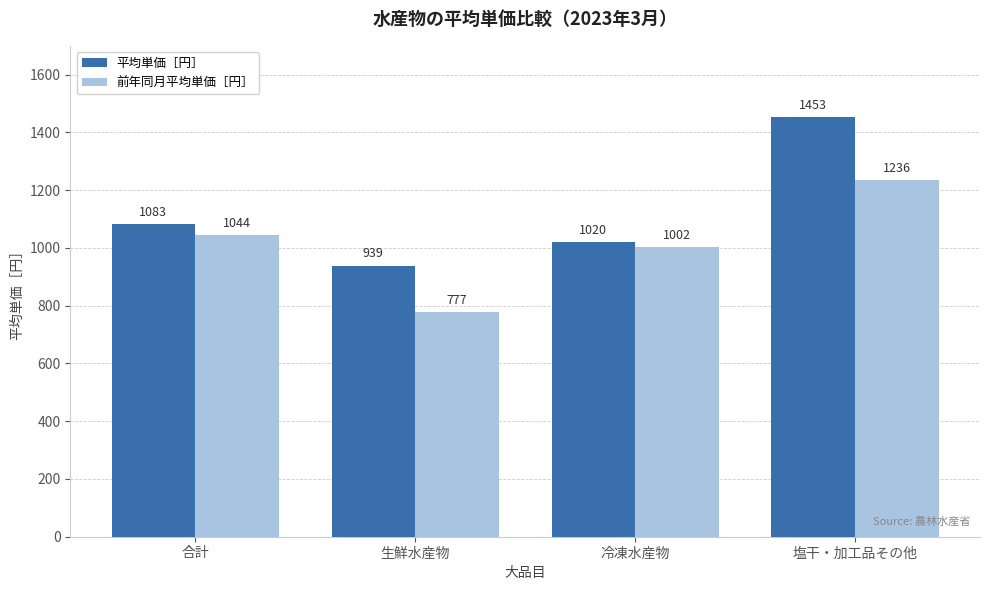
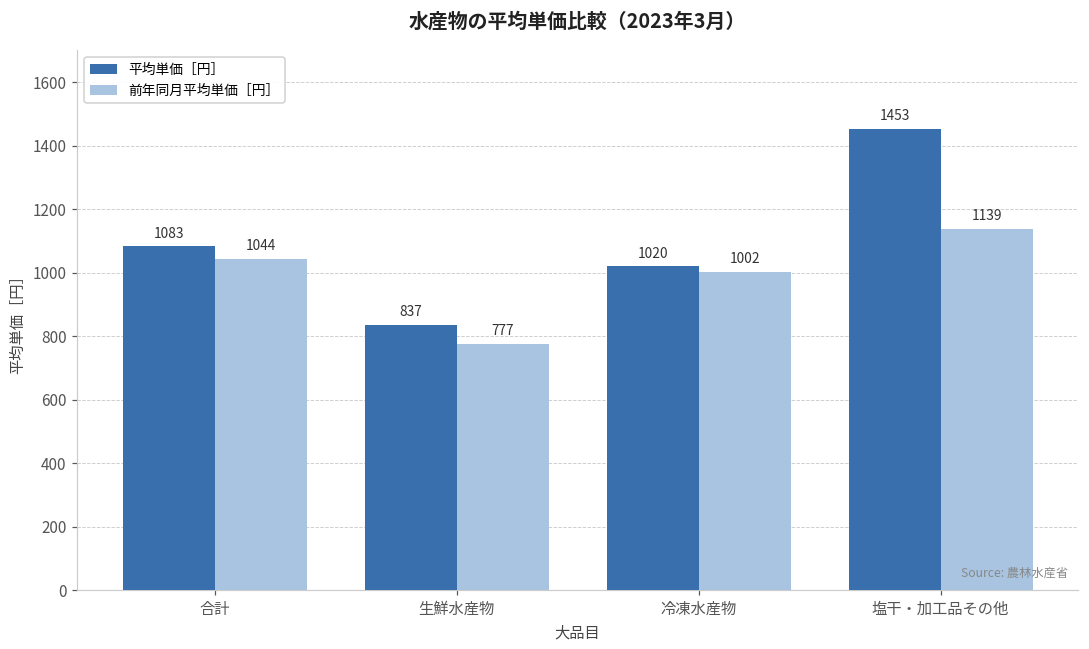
  {
    "平均単価［円］": {
      "合計": 1083,
-     "生鮮水産物": 939,
+     "生鮮水産物": 837,
      "冷凍水産物": 1020,
      "塩干・加工品その他": 1453
    },
    "前年同月平均単価［円］": {
      "合計": 1044,
      "生鮮水産物": 777,
      "冷凍水産物": 1002,
-     "塩干・加工品その他": 1236
+     "塩干・加工品その他": 1139
    }
  }
